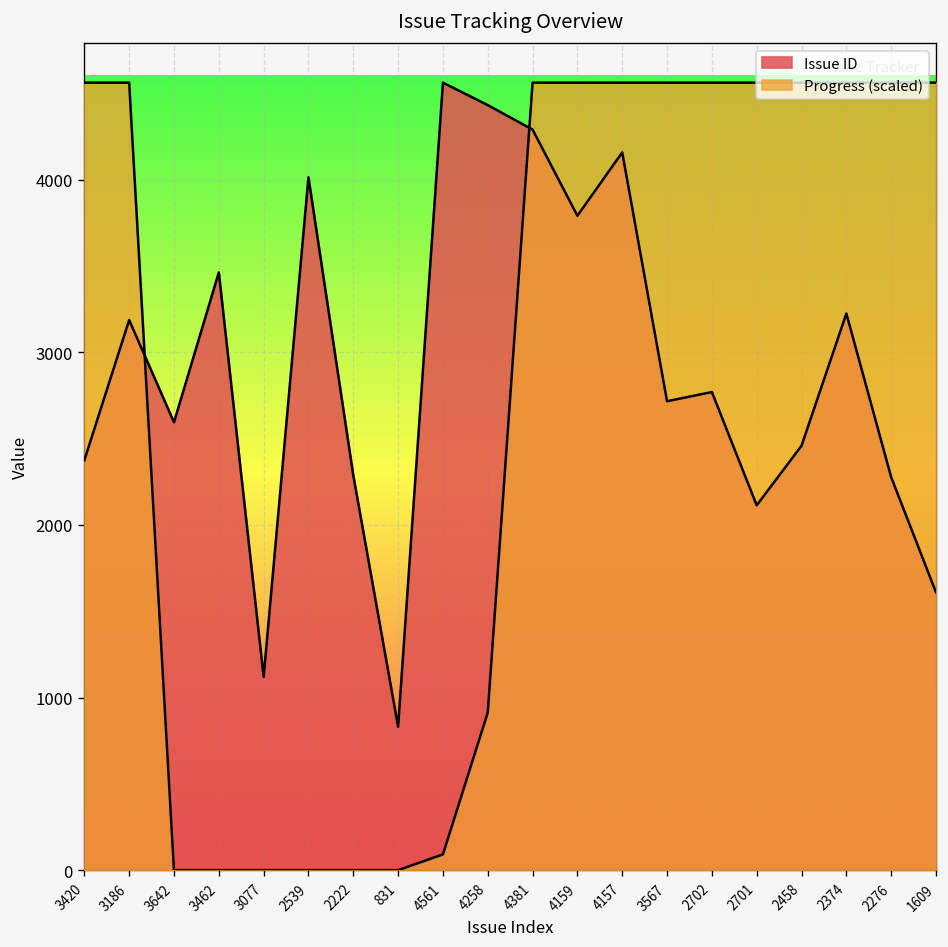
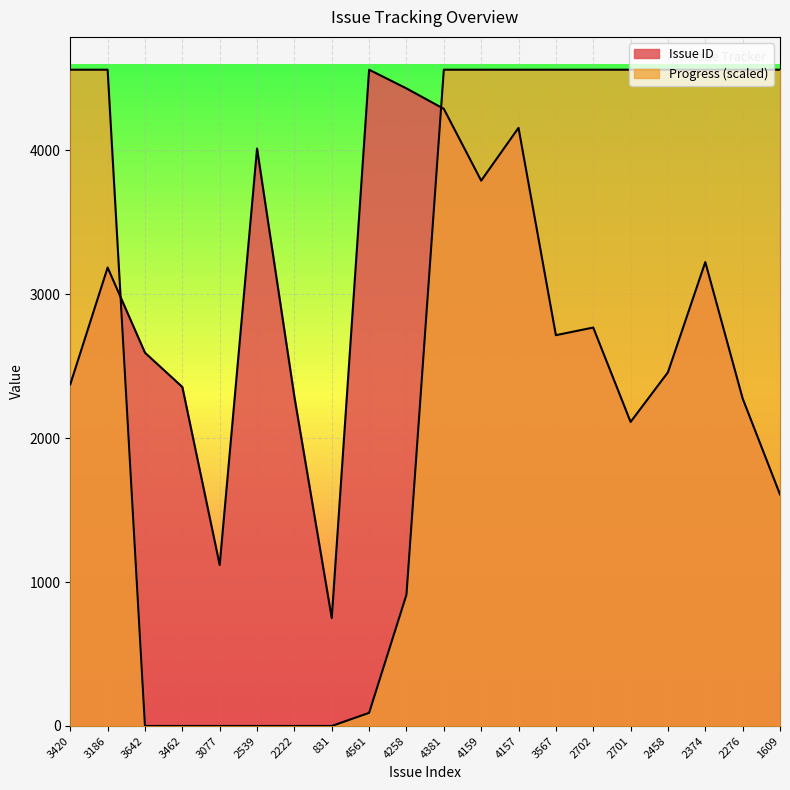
  {
    "Issue ID": {
      "3420": 2370,
      "3186": 3190,
      "3642": 2590,
-     "3462": 3460,
+     "3462": 2360,
      "3077": 1120,
      "2539": 4010,
      "2222": 2290,
-     "831": 830,
+     "831": 750,
      "4561": 4560,
      "4258": 4430,
      "4381": 4290,
      "4159": 3790,
      "4157": 4160,
      "3567": 2720,
      "2702": 2770,
      "2701": 2110,
      "2458": 2460,
      "2374": 3220,
      "2276": 2280,
      "1609": 1610
    },
    "Progress (scaled)": {
      "3420": 4560,
      "3186": 4560,
      "3642": 0,
      "3462": 0,
      "3077": 0,
      "2539": 0,
      "2222": 0,
      "831": 0,
      "4561": 90,
      "4258": 910,
      "4381": 4560,
      "4159": 4560,
      "4157": 4560,
      "3567": 4560,
      "2702": 4560,
      "1609": 4560
    }
  }
